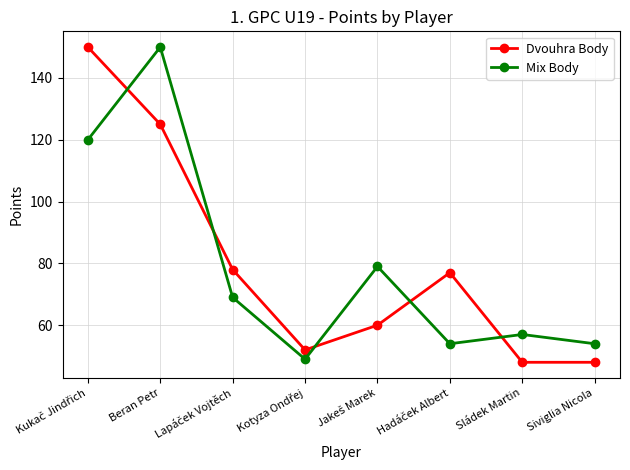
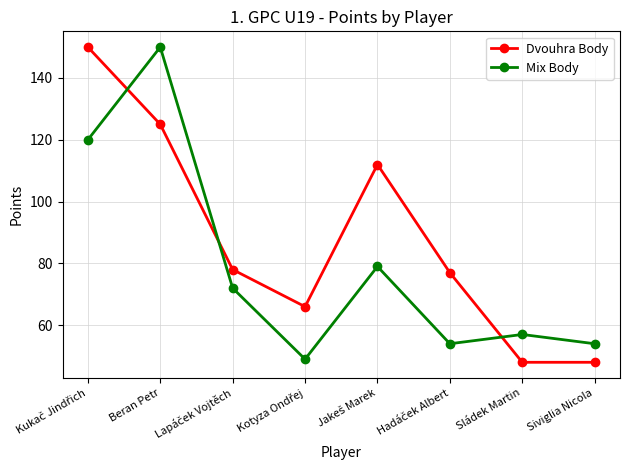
  {
    "Dvouhra Body": {
      "Kukač Jindřich": 150,
      "Beran Petr": 125,
      "Lapáček Vojtěch": 78,
-     "Kotyza Ondřej": 52,
-     "Jakeš Marek": 60,
+     "Kotyza Ondřej": 66,
+     "Jakeš Marek": 112,
      "Hadáček Albert": 77,
      "Sládek Martin": 48,
      "Siviglia Nicola": 48
    },
    "Mix Body": {
      "Kukač Jindřich": 120,
      "Beran Petr": 150,
-     "Lapáček Vojtěch": 69,
+     "Lapáček Vojtěch": 72,
      "Kotyza Ondřej": 49,
      "Jakeš Marek": 79,
      "Hadáček Albert": 54,
      "Sládek Martin": 57,
      "Siviglia Nicola": 54
    }
  }
